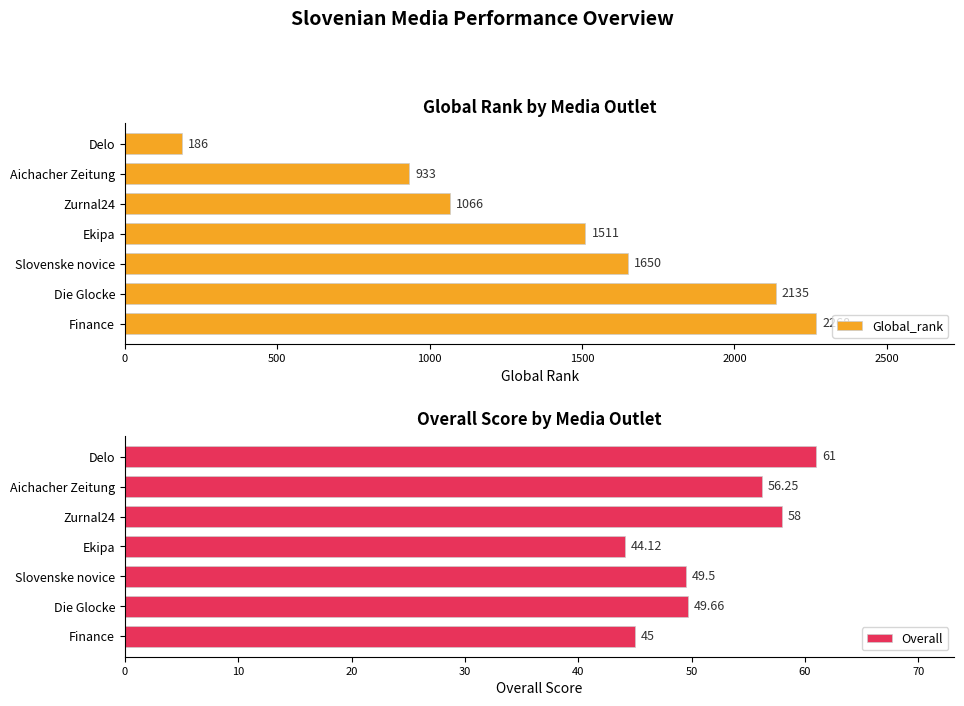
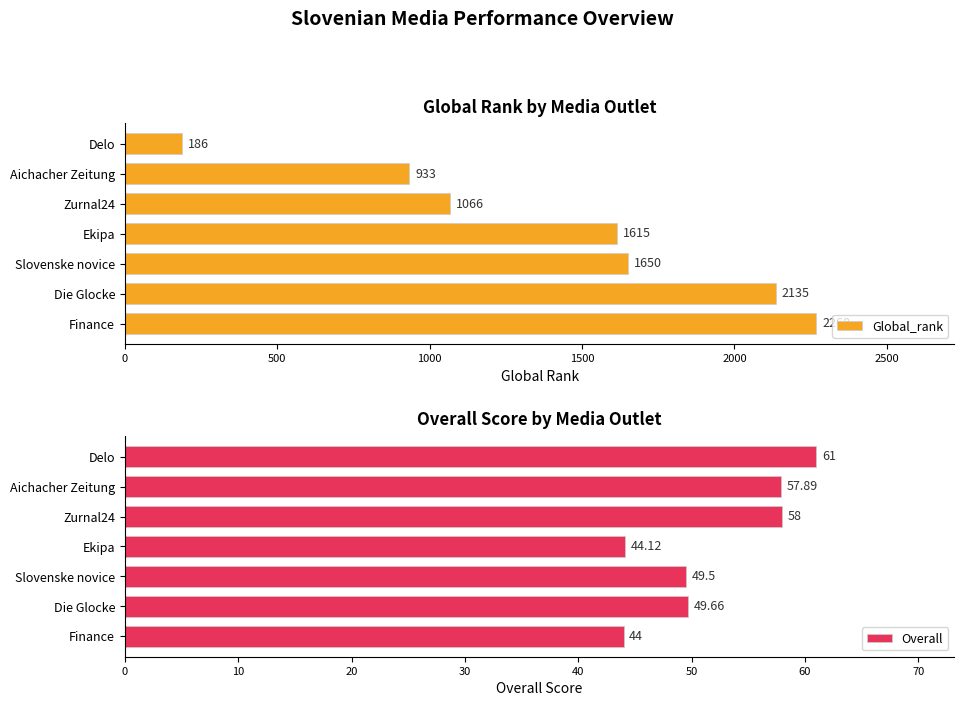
  {
    "Global Rank by Media Outlet": {
      "Delo": 186,
      "Aichacher Zeitung": 933,
      "Zurnal24": 1066,
-     "Ekipa": 1511,
+     "Ekipa": 1615,
      "Slovenske novice": 1650,
      "Die Glocke": 2135
    },
    "Overall Score by Media Outlet": {
      "Delo": 61,
-     "Aichacher Zeitung": 56.25,
+     "Aichacher Zeitung": 57.89,
      "Zurnal24": 58,
      "Ekipa": 44.12,
      "Slovenske novice": 49.5,
      "Die Glocke": 49.66,
-     "Finance": 45
+     "Finance": 44
    }
  }
